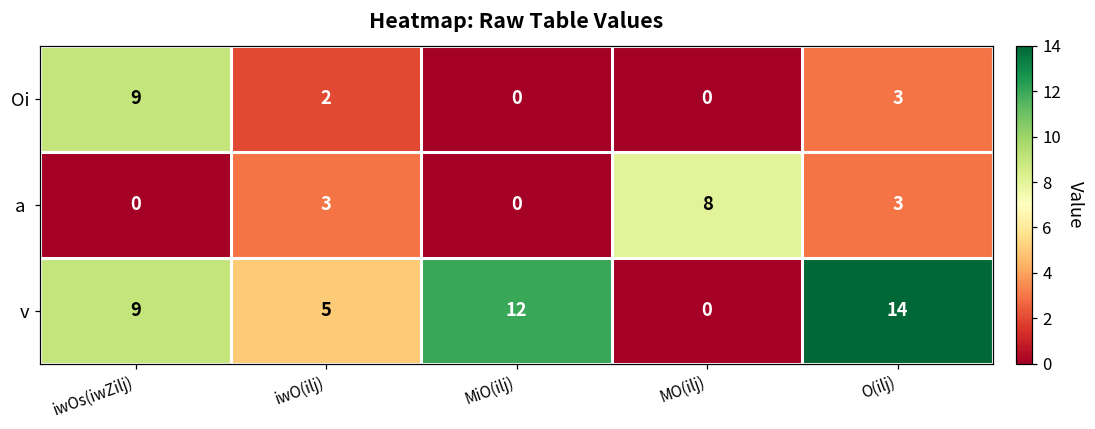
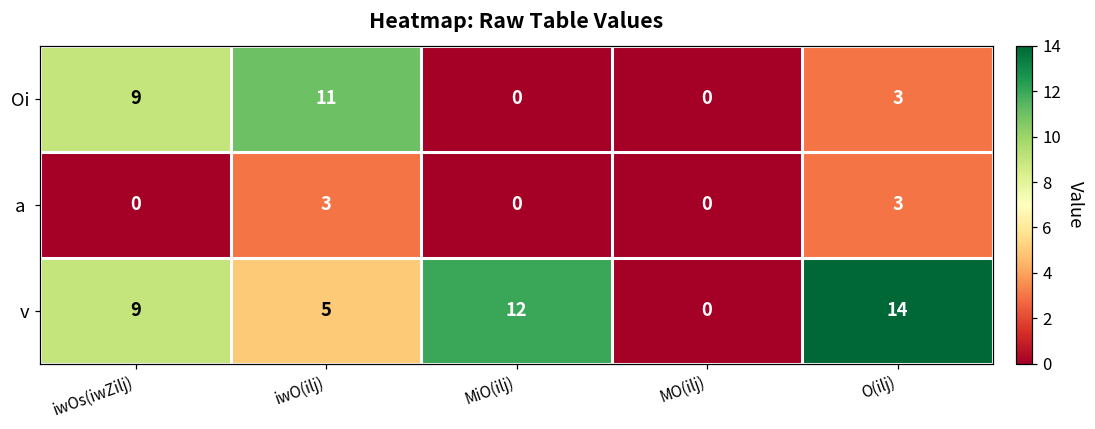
  {
    "Oi": {
      "iwOs(iwZilj)": 9,
-     "iwO(ilj)": 2,
+     "iwO(ilj)": 11,
      "MiO(ilj)": 0,
      "MO(ilj)": 0,
      "O(ilj)": 3
    },
    "a": {
      "iwOs(iwZilj)": 0,
      "iwO(ilj)": 3,
      "MiO(ilj)": 0,
-     "MO(ilj)": 8,
+     "MO(ilj)": 0,
      "O(ilj)": 3
    },
    "v": {
      "iwOs(iwZilj)": 9,
      "iwO(ilj)": 5,
      "MiO(ilj)": 12,
      "MO(ilj)": 0,
      "O(ilj)": 14
    }
  }
